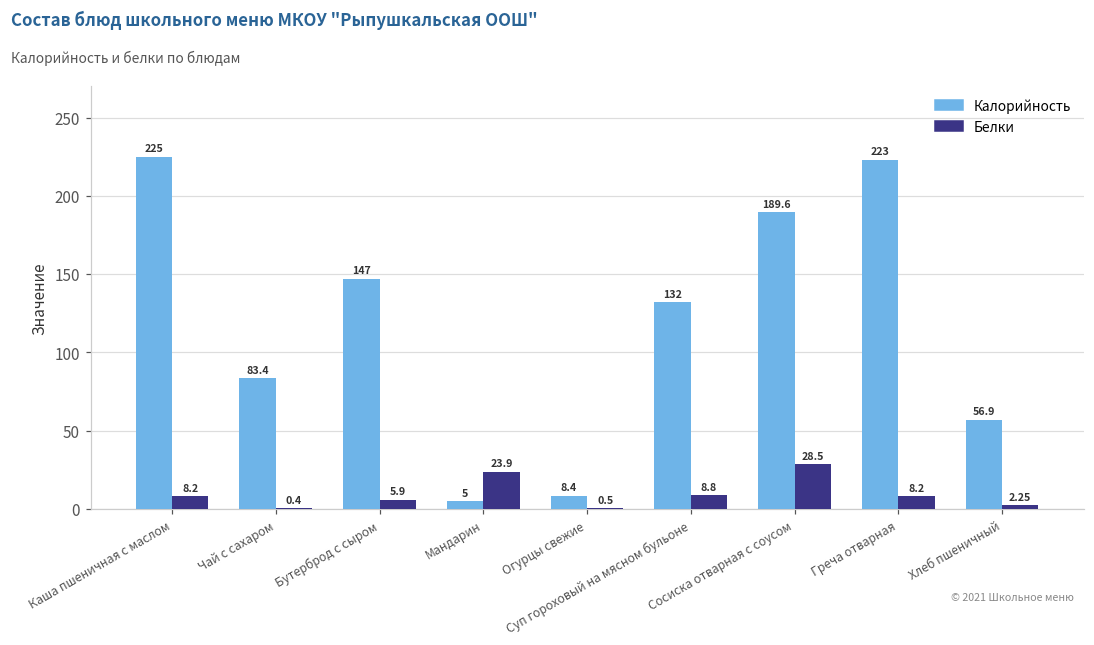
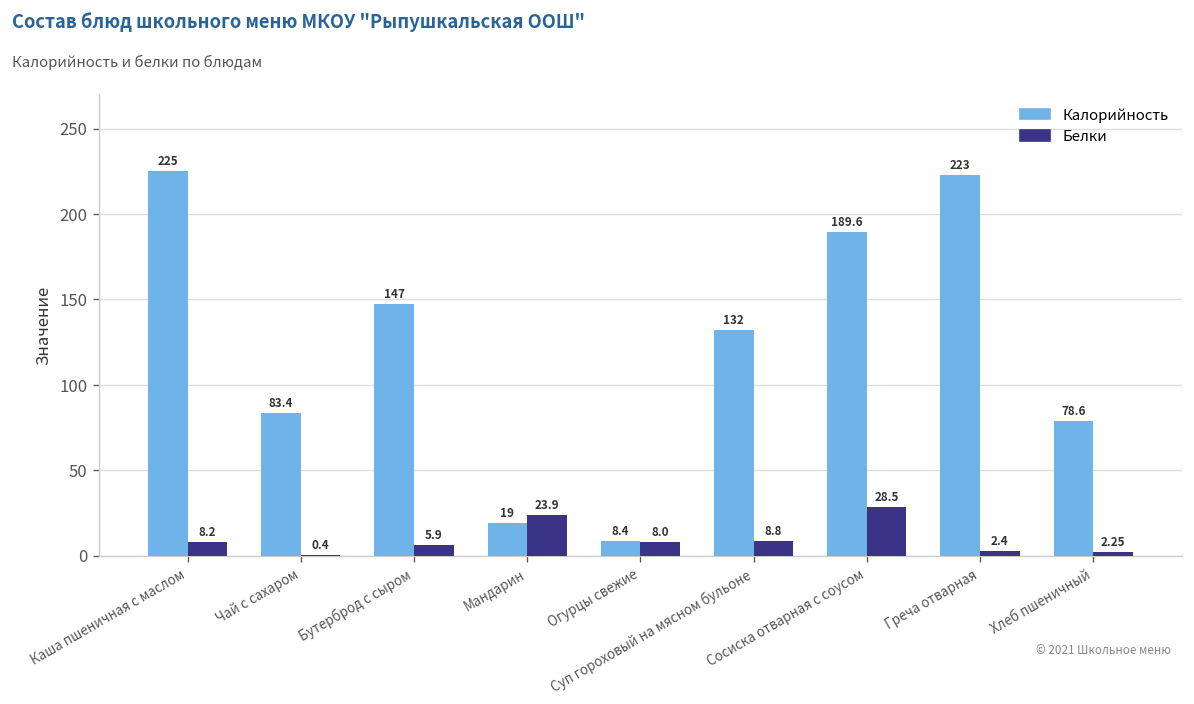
  {
    "Калорийность": {
      "Каша пшеничная с маслом": 225,
      "Чай с сахаром": 83.4,
      "Бутерброд с сыром": 147,
-     "Мандарин": 5,
+     "Мандарин": 19,
      "Огурцы свежие": 8.4,
      "Суп гороховый на мясном бульоне": 132,
      "Сосиска отварная с соусом": 189.6,
      "Греча отварная": 223,
-     "Хлеб пшеничный": 56.9
+     "Хлеб пшеничный": 78.6
    },
    "Белки": {
      "Каша пшеничная с маслом": 8.2,
      "Чай с сахаром": 0.4,
      "Бутерброд с сыром": 5.9,
      "Мандарин": 23.9,
-     "Огурцы свежие": 0.5,
+     "Огурцы свежие": 8.0,
      "Суп гороховый на мясном бульоне": 8.8,
      "Сосиска отварная с соусом": 28.5,
-     "Греча отварная": 8.2,
+     "Греча отварная": 2.4,
      "Хлеб пшеничный": 2.25
    }
  }
